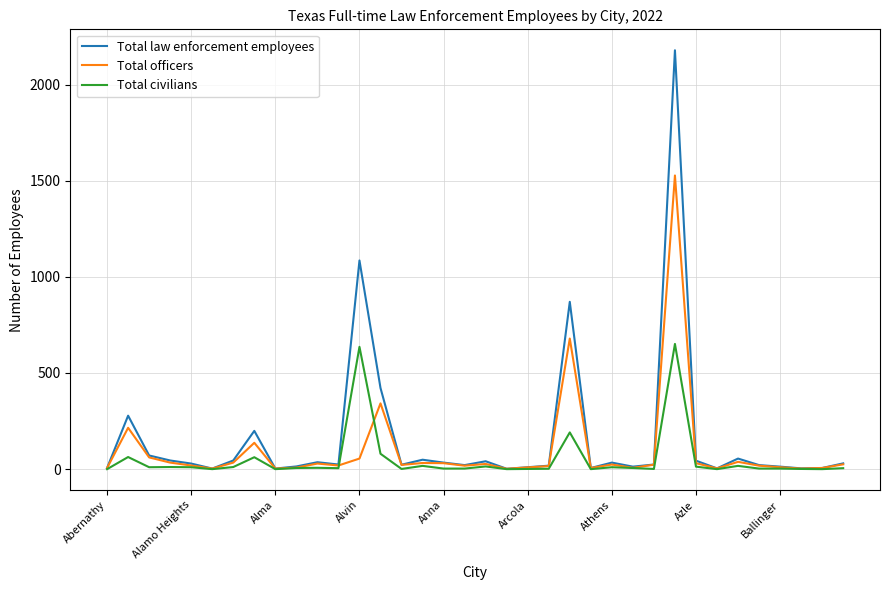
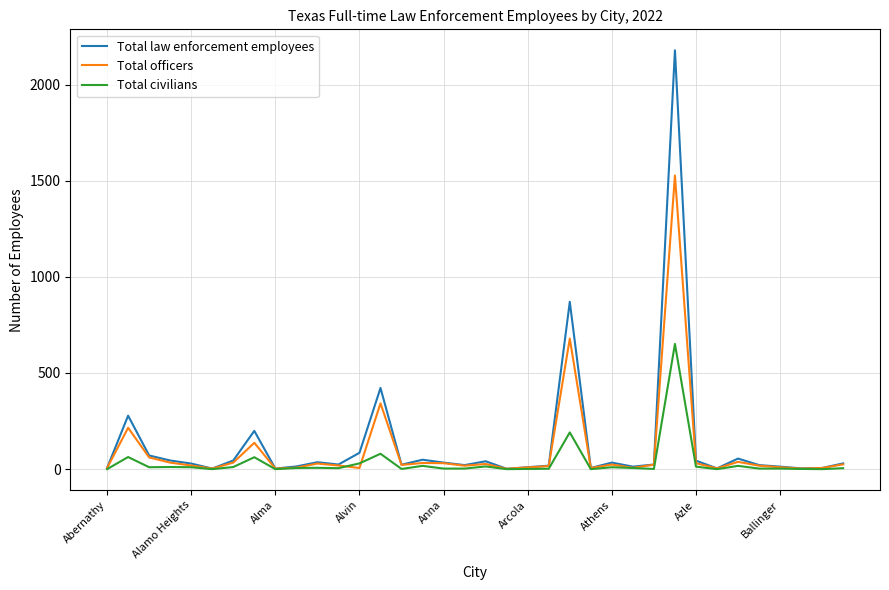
  {
    "Total law enforcement employees": {
-     "Alvin": 1090
+     "Alvin": 90
    },
    "Total officers": {
-     "Alvin": 60
+     "Alvin": 10
    },
    "Total civilians": {
-     "Alvin": 640,
+     "Alvin": 30,
      "Anna": 0,
      "Athens": 10,
      "Azle": 10
    }
  }
